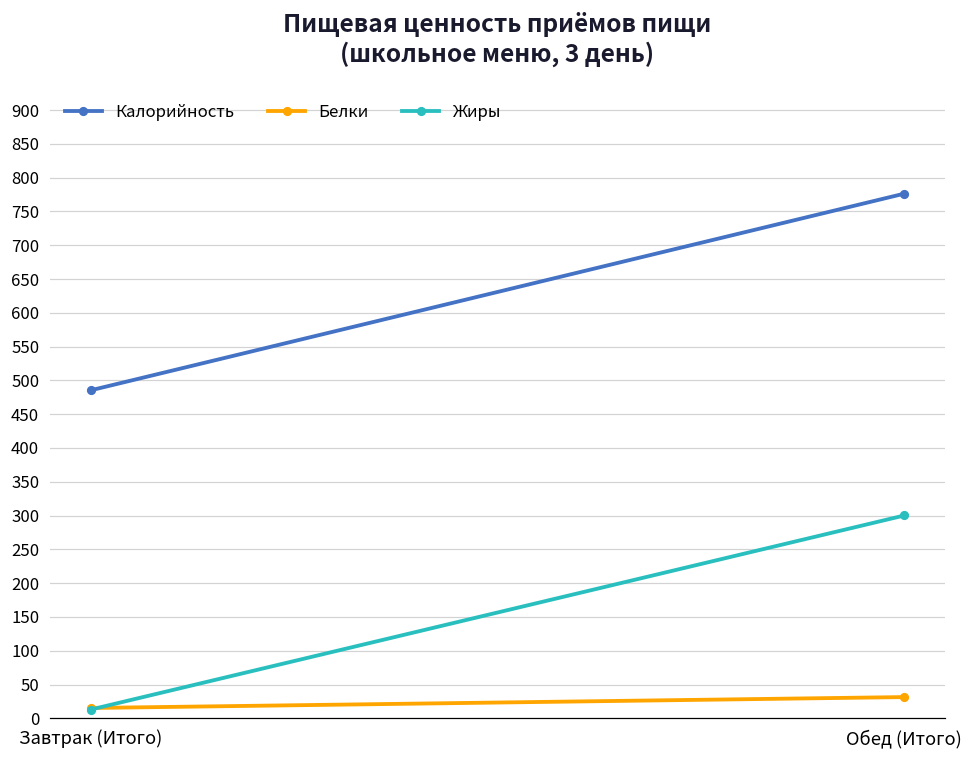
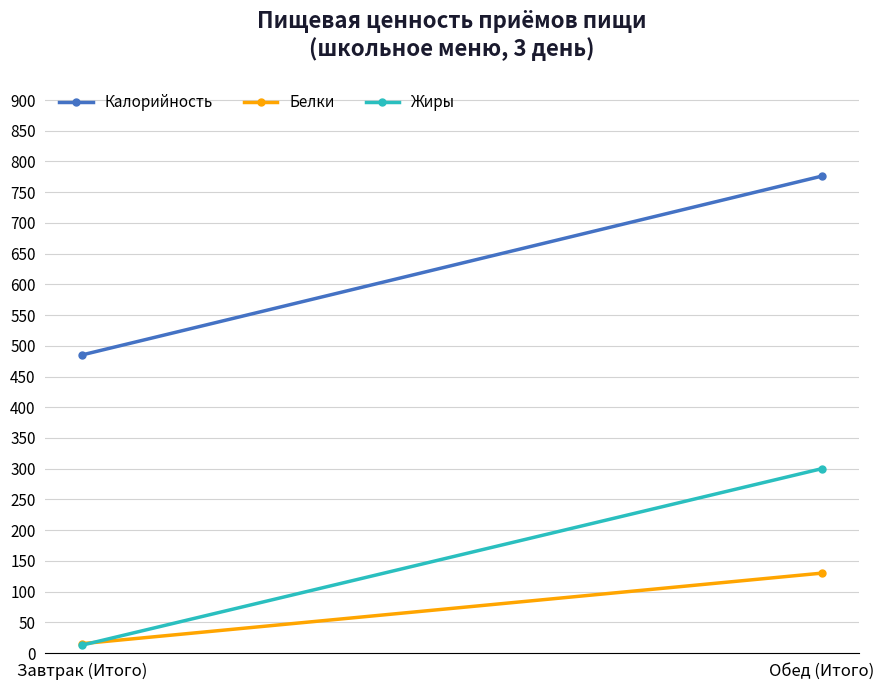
  {
    "Калорийность": {
      "Завтрак (Итого)": 490,
      "Обед (Итого)": 780
    },
    "Белки": {
-     "Обед (Итого)": 30
+     "Обед (Итого)": 130
    },
    "Жиры": {
      "Обед (Итого)": 300
    }
  }
